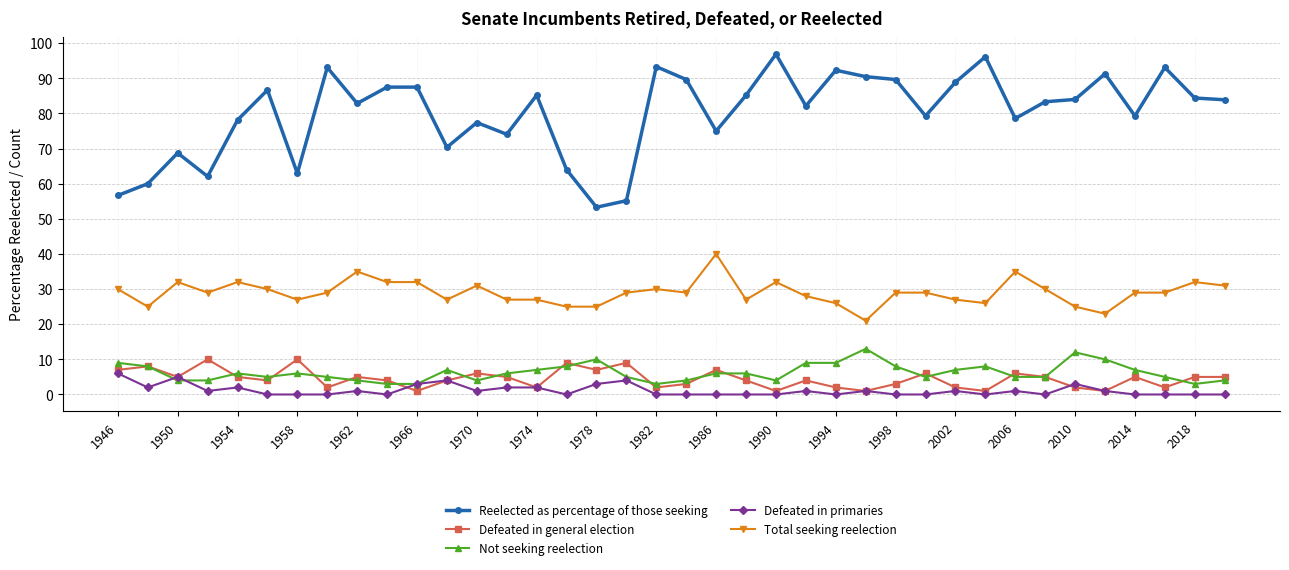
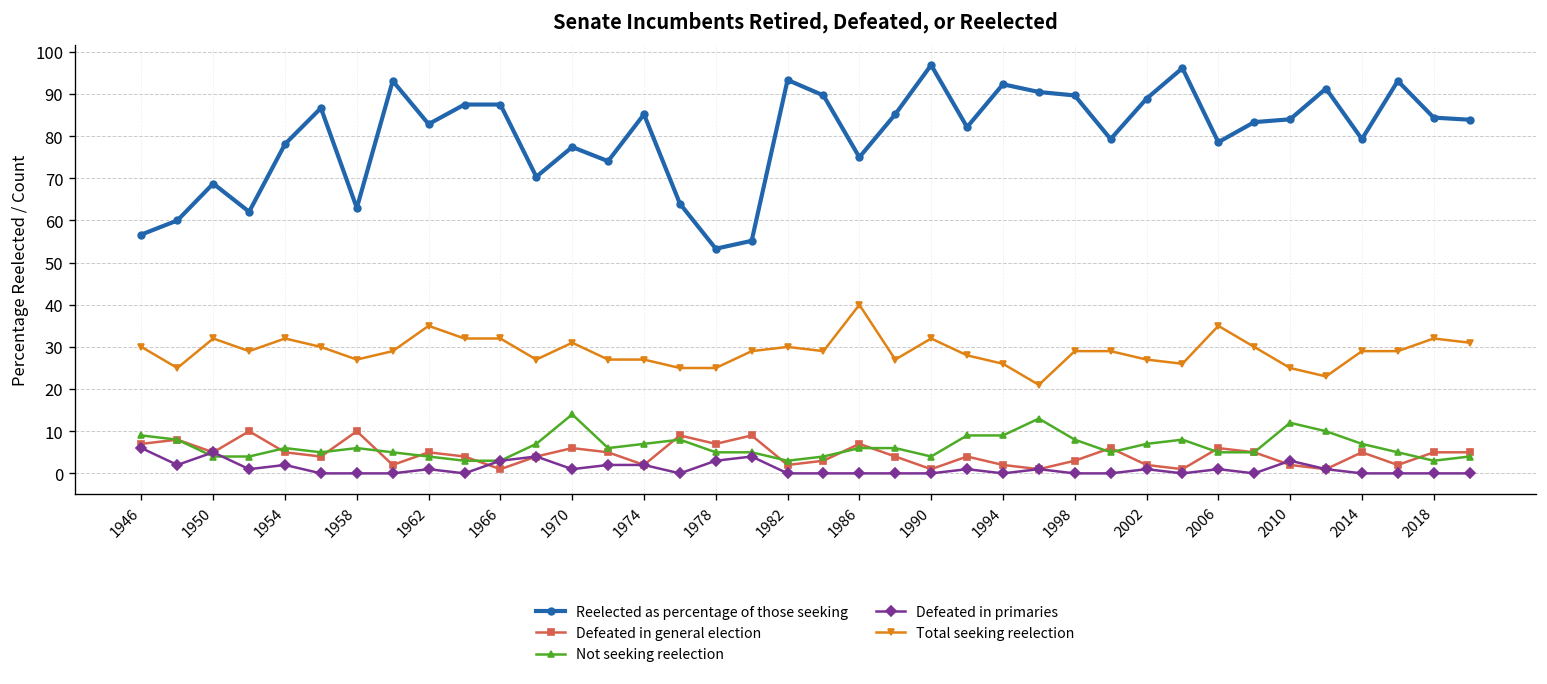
  {
    "Reelected as percentage of those seeking": {
      "1946": 57,
      "1950": 69,
      "1954": 78,
      "1958": 63,
      "1962": 83,
      "1966": 88,
      "1970": 77,
      "1974": 85,
      "1978": 53,
      "1982": 93,
      "1986": 75,
      "1990": 97,
      "1994": 92,
      "1998": 90,
      "2002": 89,
      "2006": 79,
      "2010": 84,
      "2014": 79,
      "2018": 84
    },
    "Defeated in general election": {
      "1946": 7,
      "1954": 5,
      "1958": 10,
      "1962": 5,
      "1966": 1,
      "1970": 6,
      "1978": 7,
      "1982": 2,
      "1986": 7,
      "1990": 1,
      "1994": 2,
      "1998": 3,
      "2002": 2,
      "2006": 6,
      "2010": 2,
      "2014": 5,
      "2018": 5
    },
    "Not seeking reelection": {
      "1946": 9,
      "1950": 4,
      "1954": 6,
      "1958": 6,
      "1962": 4,
-     "1970": 4,
+     "1970": 14,
      "1974": 7,
-     "1978": 10,
+     "1978": 5,
      "1982": 3,
      "1986": 6,
      "1990": 4,
      "1994": 9,
      "1998": 8,
      "2002": 7,
      "2006": 5,
      "2010": 12,
      "2014": 7,
      "2018": 3
    },
    "Defeated in primaries": {
      "1946": 6,
      "1954": 2,
      "1958": 0,
      "1962": 1,
      "1970": 1,
      "1978": 3,
      "1982": 0,
      "1986": 0,
      "1990": 0,
      "1994": 0,
      "1998": 0,
      "2002": 1,
      "2006": 1,
      "2010": 3,
      "2014": 0,
      "2018": 0
    },
    "Total seeking reelection": {
      "1946": 30,
      "1950": 32,
      "1954": 32,
      "1958": 27,
      "1962": 35,
      "1966": 32,
      "1970": 31,
      "1974": 27,
      "1978": 25,
      "1982": 30,
      "1986": 40,
      "1990": 32,
      "1994": 26,
      "1998": 29,
      "2002": 27,
      "2006": 35,
      "2010": 25,
      "2014": 29,
      "2018": 32
    }
  }
